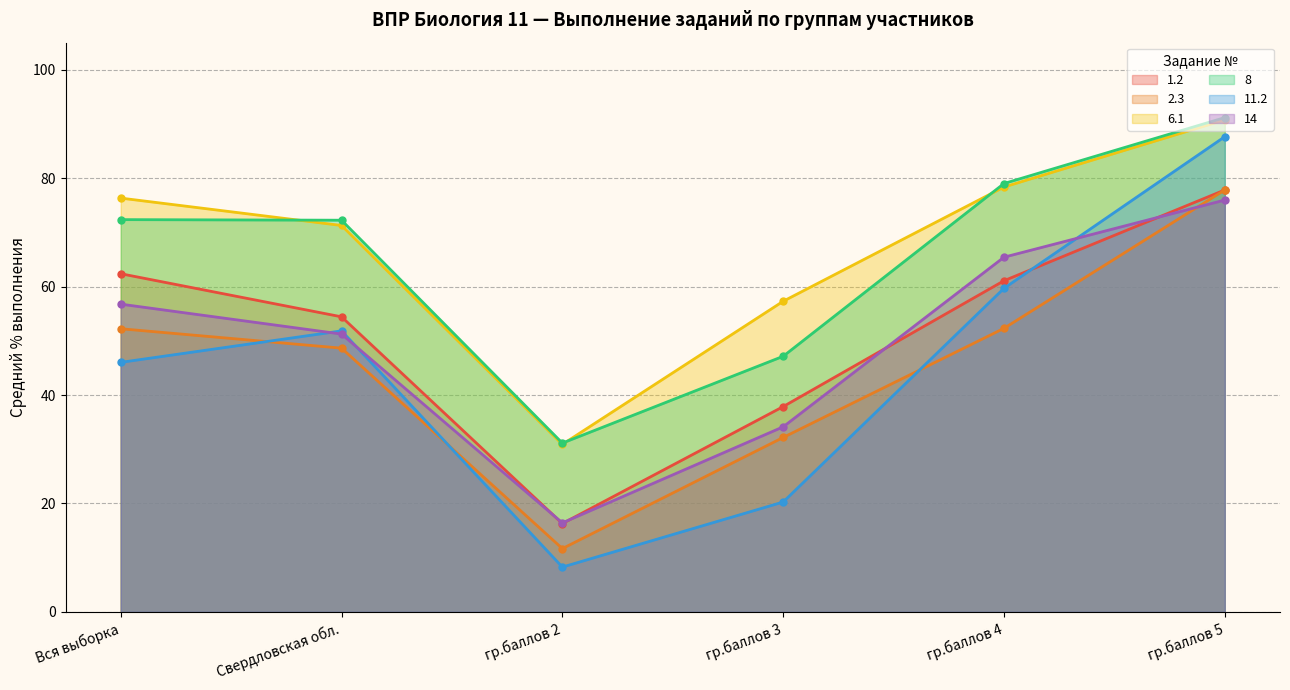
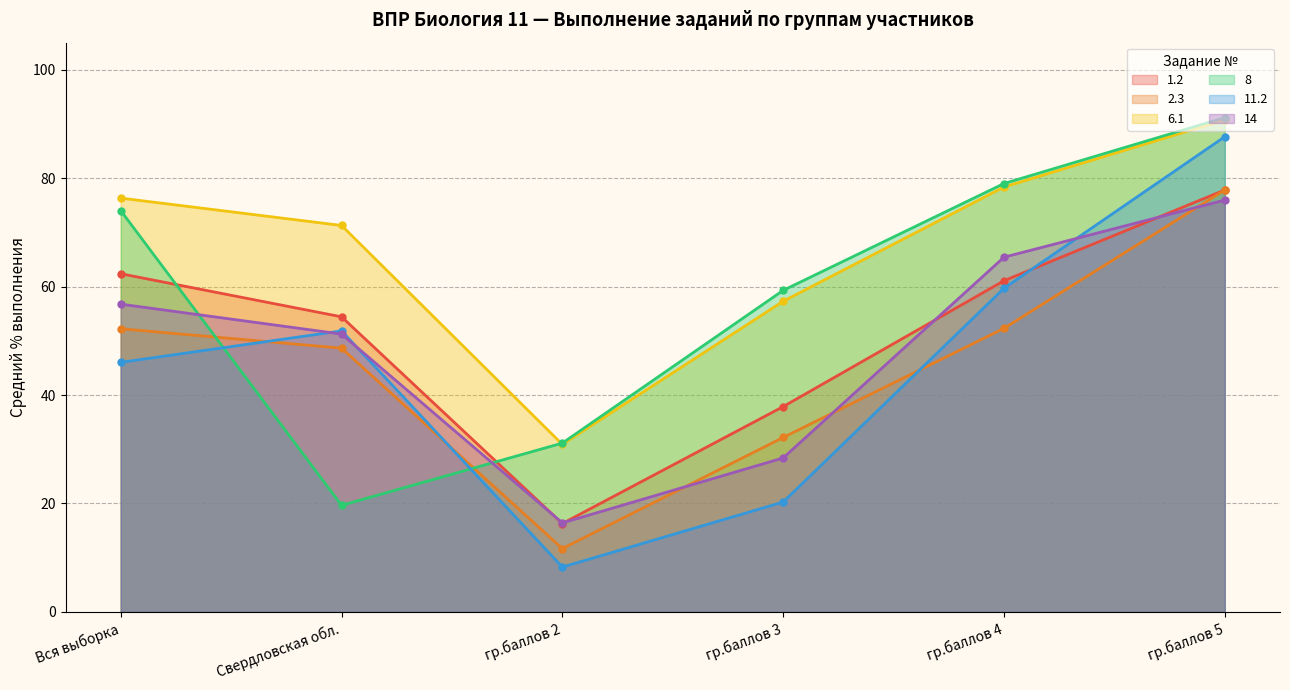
  {
    "8": {
-     "Вся выборка": 72,
-     "Свердловская обл.": 72,
-     "гр.баллов 3": 47,
+     "Вся выборка": 74,
+     "Свердловская обл.": 20,
+     "гр.баллов 3": 59,
      "гр.баллов 4": 79
    },
    "11.2": {
      "Вся выборка": 46,
      "Свердловская обл.": 52,
      "гр.баллов 2": 8,
      "гр.баллов 3": 20,
      "гр.баллов 4": 60,
      "гр.баллов 5": 88
    },
    "14": {
      "Вся выборка": 57,
      "Свердловская обл.": 51,
-     "гр.баллов 3": 34,
+     "гр.баллов 3": 28,
      "гр.баллов 4": 65,
      "гр.баллов 5": 76
    }
  }
